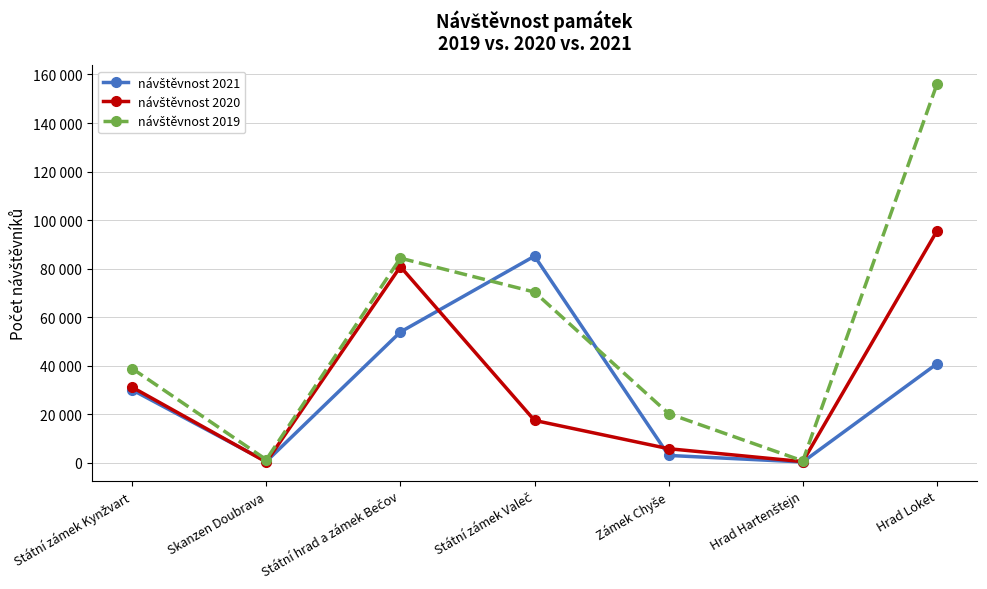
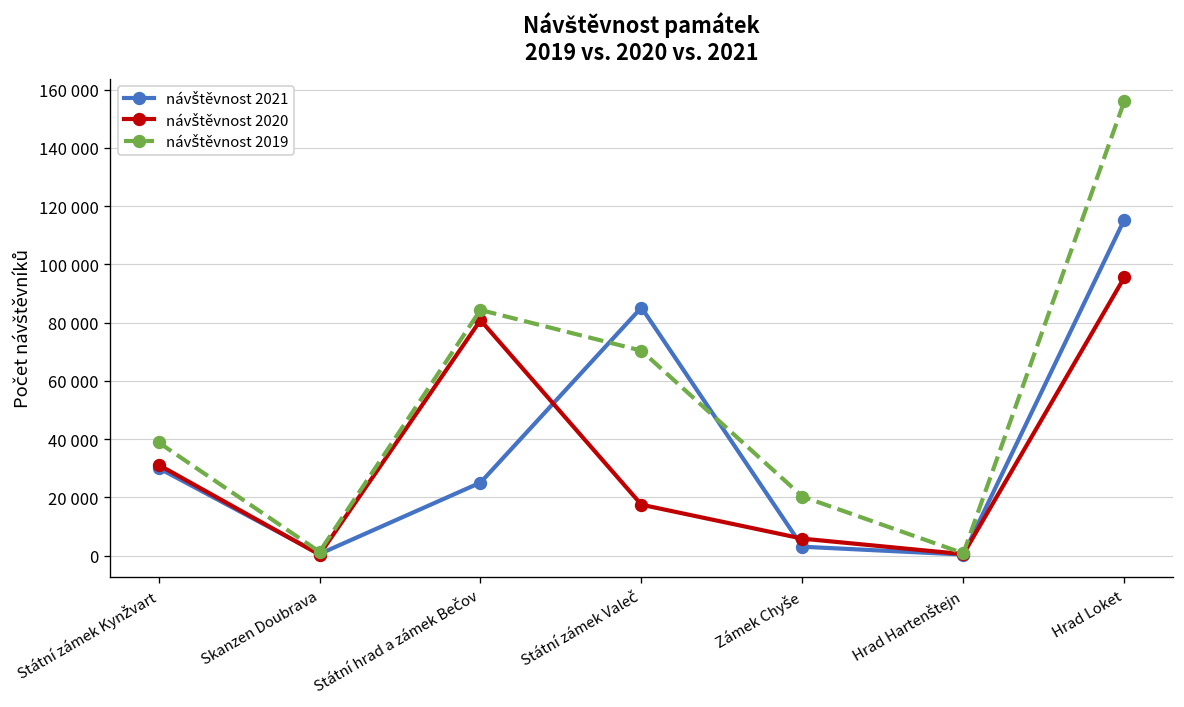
  {
    "návštěvnost 2021": {
      "Státní zámek Kynžvart": 30000,
-     "Státní hrad a zámek Bečov": 54000,
+     "Státní hrad a zámek Bečov": 25000,
      "Státní zámek Valeč": 85000,
      "Zámek Chyše": 3000,
-     "Hrad Loket": 41000
+     "Hrad Loket": 115000
    },
    "návštěvnost 2020": {
      "Státní zámek Kynžvart": 31000,
      "Státní hrad a zámek Bečov": 81000,
      "Státní zámek Valeč": 17000,
      "Zámek Chyše": 6000,
      "Hrad Loket": 95000
    },
    "návštěvnost 2019": {
      "Státní zámek Kynžvart": 39000,
      "Státní hrad a zámek Bečov": 84000,
      "Státní zámek Valeč": 70000,
      "Zámek Chyše": 20000,
      "Hrad Loket": 156000
    }
  }
